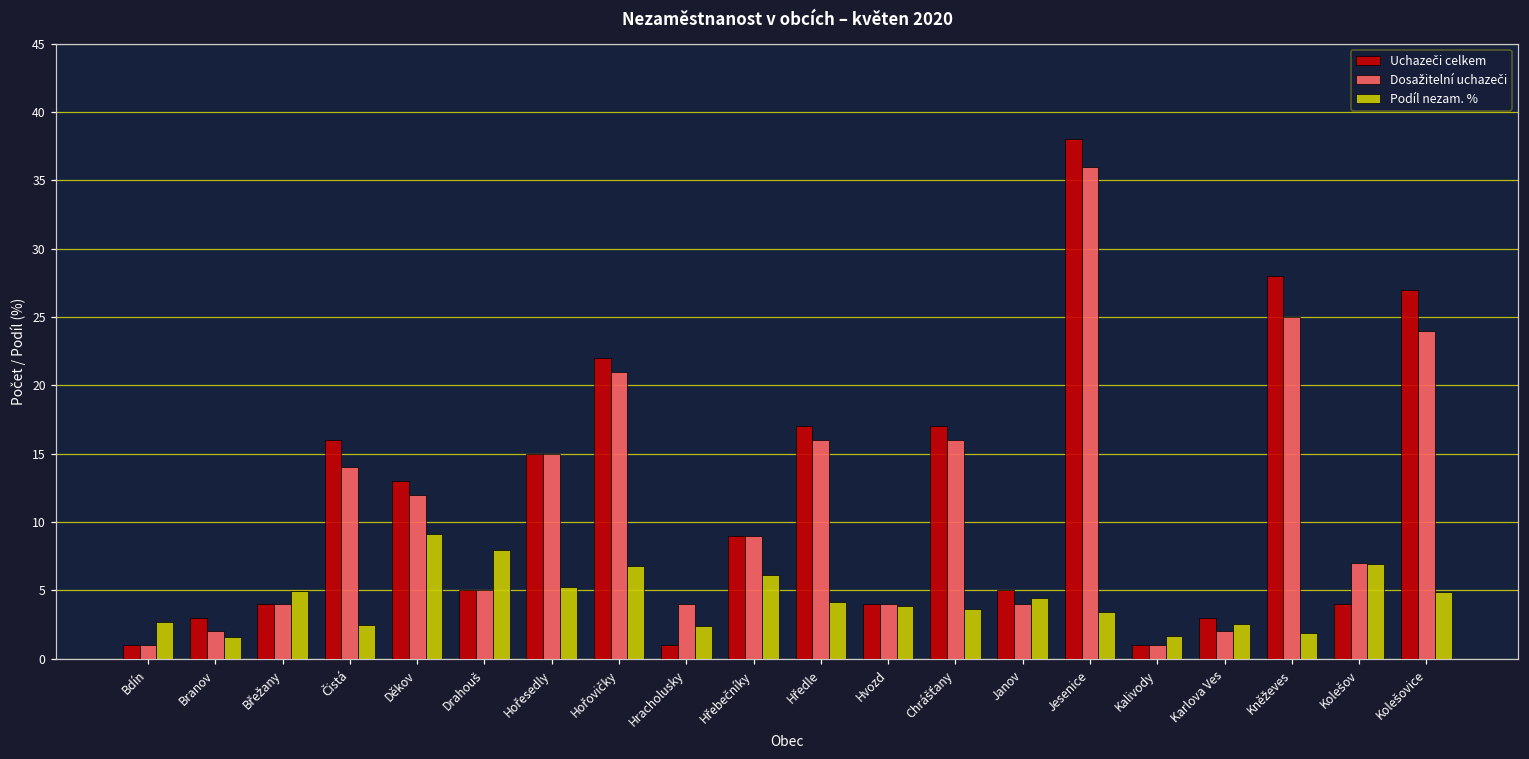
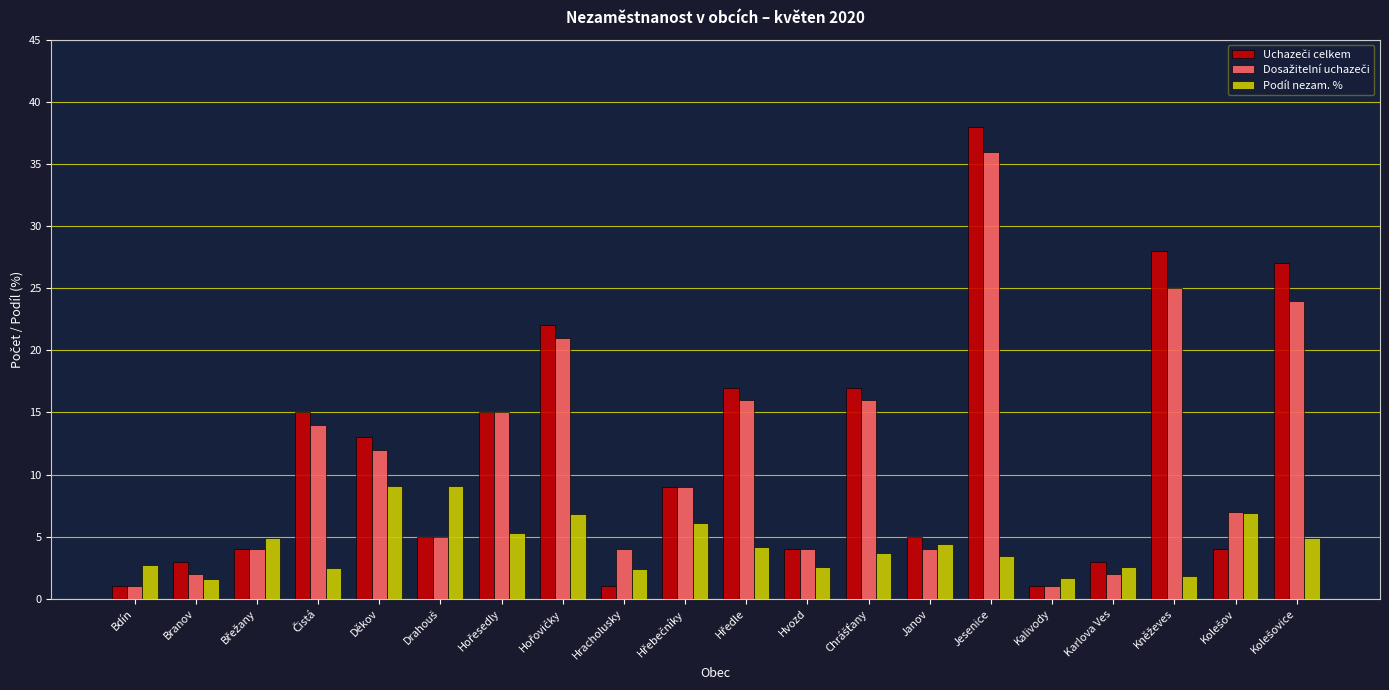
  {
    "Uchazeči celkem": {
      "Bdín": 1,
      "Branov": 3,
      "Břežany": 4,
-     "Čistá": 16,
+     "Čistá": 15,
      "Děkov": 13,
      "Drahouš": 5,
      "Hořesedly": 15,
      "Hořovičky": 22,
      "Hracholusky": 1,
      "Hřebečníky": 9,
      "Hředle": 17,
      "Hvozd": 4,
      "Chrášťany": 17,
      "Janov": 5,
      "Jesenice": 38,
      "Kalivody": 1,
      "Karlova Ves": 3,
      "Kněževes": 28,
      "Kolešov": 4,
      "Kolešovice": 27
    },
    "Dosažitelní uchazeči": {
      "Bdín": 1.0,
      "Branov": 2.0,
      "Břežany": 4.0,
      "Čistá": 14.0,
      "Děkov": 12.0,
      "Drahouš": 5.0,
      "Hořesedly": 15.0,
      "Hořovičky": 21.0,
      "Hracholusky": 4.0,
      "Hřebečníky": 9.0,
      "Hředle": 16.0,
      "Hvozd": 4.0,
      "Chrášťany": 16.0,
      "Janov": 4.0,
      "Jesenice": 36.0,
      "Kalivody": 1.0,
      "Karlova Ves": 2.0,
      "Kněževes": 25.0,
      "Kolešov": 7.0,
      "Kolešovice": 24.0
    },
    "Podíl nezam. %": {
      "Bdín": 2.7,
      "Branov": 1.6,
      "Břežany": 4.9,
      "Čistá": 2.5,
      "Děkov": 9.1,
-     "Drahouš": 7.9,
+     "Drahouš": 9.1,
      "Hořesedly": 5.3,
      "Hořovičky": 6.8,
      "Hracholusky": 2.4,
      "Hřebečníky": 6.1,
      "Hředle": 4.2,
-     "Hvozd": 3.8,
+     "Hvozd": 2.6,
      "Chrášťany": 3.7,
      "Janov": 4.4,
      "Jesenice": 3.4,
      "Kalivody": 1.7,
      "Karlova Ves": 2.5,
      "Kněževes": 1.9,
      "Kolešov": 6.9,
      "Kolešovice": 4.9
    }
  }
